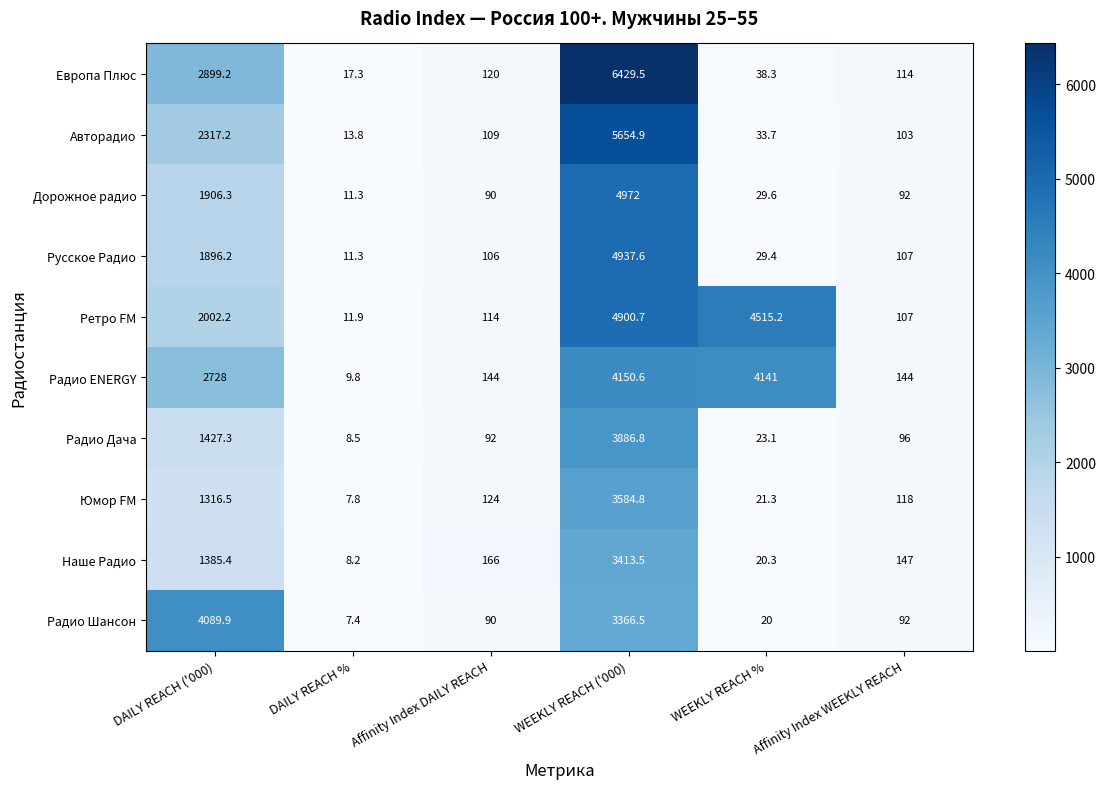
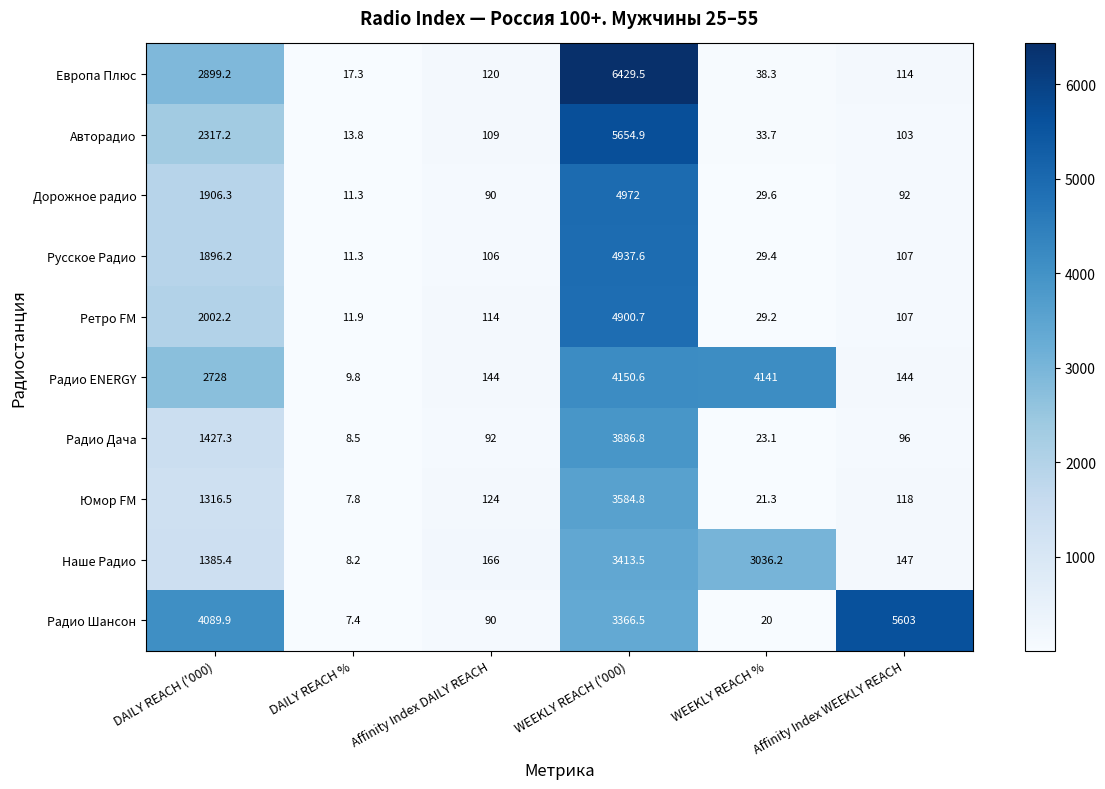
  {
    "Европа Плюс": {
      "DAILY REACH ('000)": 2899.2,
      "DAILY REACH %": 17.3,
      "Affinity Index DAILY REACH": 120,
      "WEEKLY REACH ('000)": 6429.5,
      "WEEKLY REACH %": 38.3,
      "Affinity Index WEEKLY REACH": 114
    },
    "Авторадио": {
      "DAILY REACH ('000)": 2317.2,
      "DAILY REACH %": 13.8,
      "Affinity Index DAILY REACH": 109,
      "WEEKLY REACH ('000)": 5654.9,
      "WEEKLY REACH %": 33.7,
      "Affinity Index WEEKLY REACH": 103
    },
    "Дорожное радио": {
      "DAILY REACH ('000)": 1906.3,
      "DAILY REACH %": 11.3,
      "Affinity Index DAILY REACH": 90,
      "WEEKLY REACH ('000)": 4972,
      "WEEKLY REACH %": 29.6,
      "Affinity Index WEEKLY REACH": 92
    },
    "Русское Радио": {
      "DAILY REACH ('000)": 1896.2,
      "DAILY REACH %": 11.3,
      "Affinity Index DAILY REACH": 106,
      "WEEKLY REACH ('000)": 4937.6,
      "WEEKLY REACH %": 29.4,
      "Affinity Index WEEKLY REACH": 107
    },
    "Ретро FM": {
      "DAILY REACH ('000)": 2002.2,
      "DAILY REACH %": 11.9,
      "Affinity Index DAILY REACH": 114,
      "WEEKLY REACH ('000)": 4900.7,
-     "WEEKLY REACH %": 4515.2,
+     "WEEKLY REACH %": 29.2,
      "Affinity Index WEEKLY REACH": 107
    },
    "Радио ENERGY": {
      "DAILY REACH ('000)": 2728,
      "DAILY REACH %": 9.8,
      "Affinity Index DAILY REACH": 144,
      "WEEKLY REACH ('000)": 4150.6,
      "WEEKLY REACH %": 4141,
      "Affinity Index WEEKLY REACH": 144
    },
    "Радио Дача": {
      "DAILY REACH ('000)": 1427.3,
      "DAILY REACH %": 8.5,
      "Affinity Index DAILY REACH": 92,
      "WEEKLY REACH ('000)": 3886.8,
      "WEEKLY REACH %": 23.1,
      "Affinity Index WEEKLY REACH": 96
    },
    "Юмор FM": {
      "DAILY REACH ('000)": 1316.5,
      "DAILY REACH %": 7.8,
      "Affinity Index DAILY REACH": 124,
      "WEEKLY REACH ('000)": 3584.8,
      "WEEKLY REACH %": 21.3,
      "Affinity Index WEEKLY REACH": 118
    },
    "Наше Радио": {
      "DAILY REACH ('000)": 1385.4,
      "DAILY REACH %": 8.2,
      "Affinity Index DAILY REACH": 166,
      "WEEKLY REACH ('000)": 3413.5,
-     "WEEKLY REACH %": 20.3,
+     "WEEKLY REACH %": 3036.2,
      "Affinity Index WEEKLY REACH": 147
    },
    "Радио Шансон": {
      "DAILY REACH ('000)": 4089.9,
      "DAILY REACH %": 7.4,
      "Affinity Index DAILY REACH": 90,
      "WEEKLY REACH ('000)": 3366.5,
      "WEEKLY REACH %": 20,
-     "Affinity Index WEEKLY REACH": 92
+     "Affinity Index WEEKLY REACH": 5603
    }
  }
